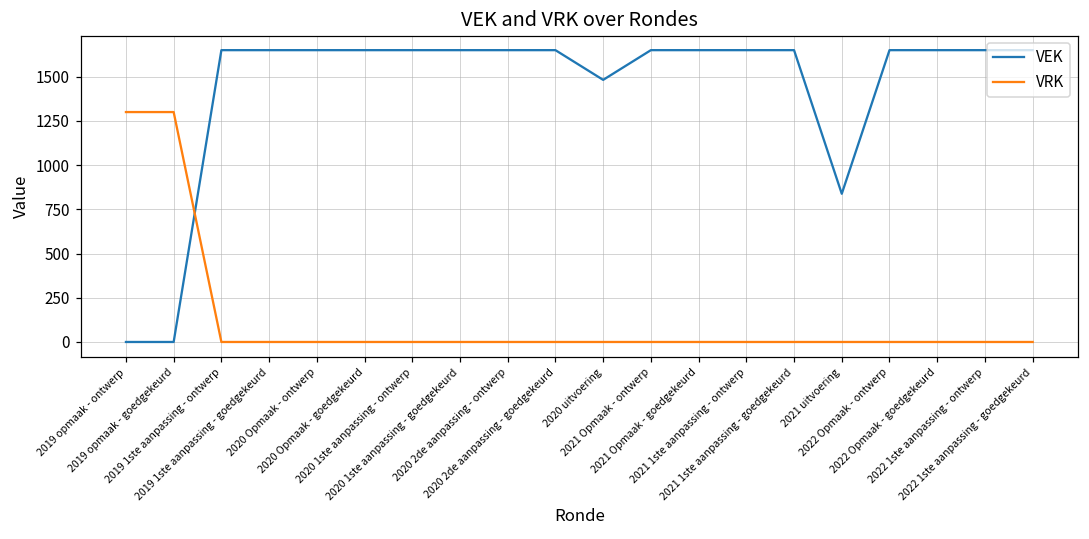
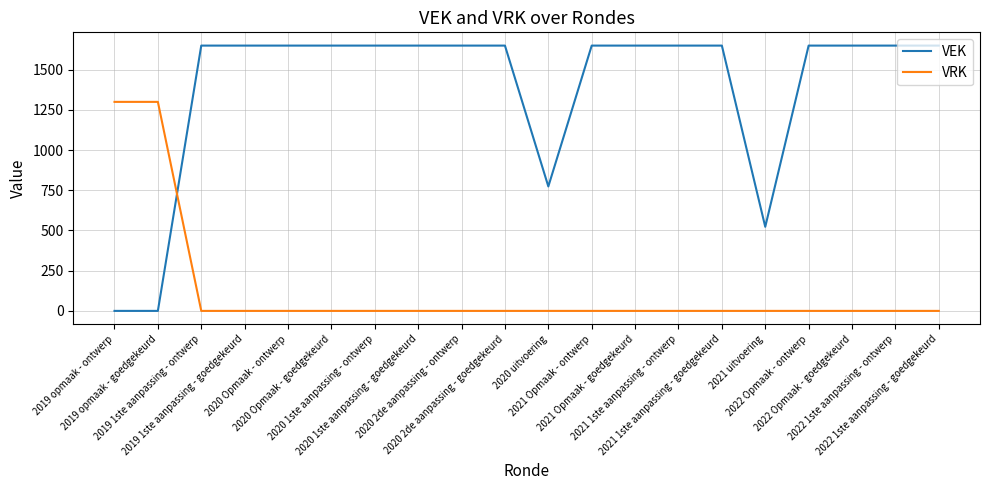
  {
    "VEK": {
      "2019 opmaak - ontwerp": 0,
      "2019 opmaak - goedgekeurd": 0,
      "2019 1ste aanpassing - ontwerp": 1650,
      "2019 1ste aanpassing - goedgekeurd": 1650,
      "2020 Opmaak - ontwerp": 1650,
      "2020 Opmaak - goedgekeurd": 1650,
      "2020 1ste aanpassing - ontwerp": 1650,
      "2020 1ste aanpassing - goedgekeurd": 1650,
      "2020 2de aanpassing - ontwerp": 1650,
      "2020 2de aanpassing - goedgekeurd": 1650,
-     "2020 uitvoering": 1480,
+     "2020 uitvoering": 770,
      "2021 Opmaak - ontwerp": 1650,
      "2021 Opmaak - goedgekeurd": 1650,
      "2021 1ste aanpassing - ontwerp": 1650,
      "2021 1ste aanpassing - goedgekeurd": 1650,
-     "2021 uitvoering": 840,
+     "2021 uitvoering": 520,
      "2022 Opmaak - ontwerp": 1650,
      "2022 Opmaak - goedgekeurd": 1650,
      "2022 1ste aanpassing - ontwerp": 1650
    },
    "VRK": {
      "2019 opmaak - ontwerp": 1300,
      "2019 opmaak - goedgekeurd": 1300,
      "2019 1ste aanpassing - ontwerp": 0,
      "2019 1ste aanpassing - goedgekeurd": 0,
      "2020 Opmaak - ontwerp": 0,
      "2020 Opmaak - goedgekeurd": 0,
      "2020 1ste aanpassing - ontwerp": 0,
      "2020 1ste aanpassing - goedgekeurd": 0,
      "2020 2de aanpassing - ontwerp": 0,
      "2020 2de aanpassing - goedgekeurd": 0,
      "2020 uitvoering": 0,
      "2021 Opmaak - ontwerp": 0,
      "2021 Opmaak - goedgekeurd": 0,
      "2021 1ste aanpassing - ontwerp": 0,
      "2021 1ste aanpassing - goedgekeurd": 0,
      "2021 uitvoering": 0,
      "2022 Opmaak - ontwerp": 0,
      "2022 Opmaak - goedgekeurd": 0,
      "2022 1ste aanpassing - ontwerp": 0,
      "2022 1ste aanpassing - goedgekeurd": 0
    }
  }
